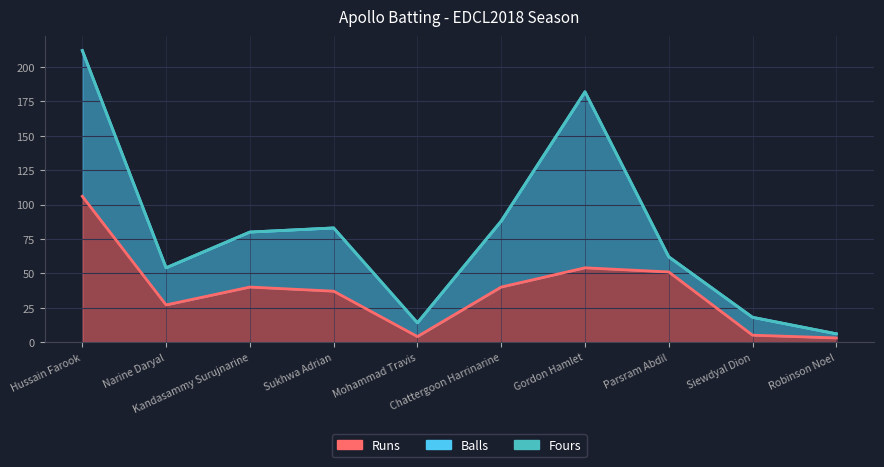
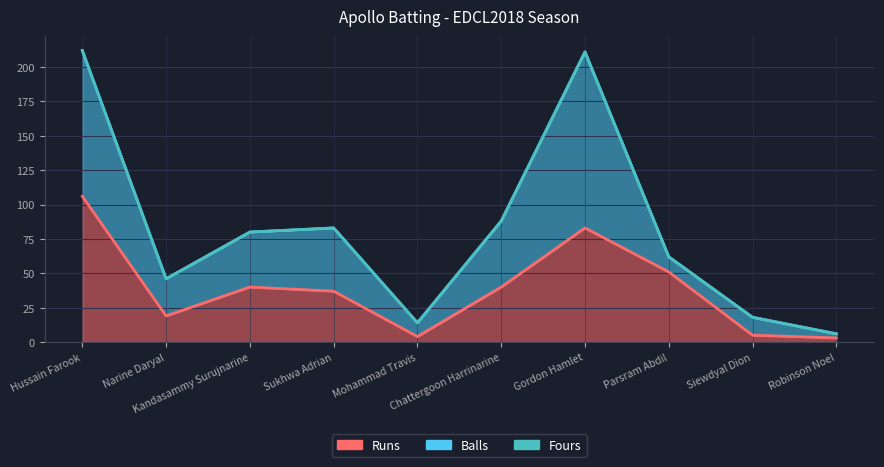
  {
    "Runs": {
      "Hussain Farook": 106,
-     "Narine Daryal": 27,
+     "Narine Daryal": 19,
      "Kandasammy Surujnarine": 40,
      "Sukhwa Adrian": 37,
      "Mohammad Travis": 4,
      "Chattergoon Harrinarine": 40,
-     "Gordon Hamlet": 54,
+     "Gordon Hamlet": 83,
      "Parsram Abdil": 51,
      "Siewdyal Dion": 5,
      "Robinson Noel": 3
    }
  }
